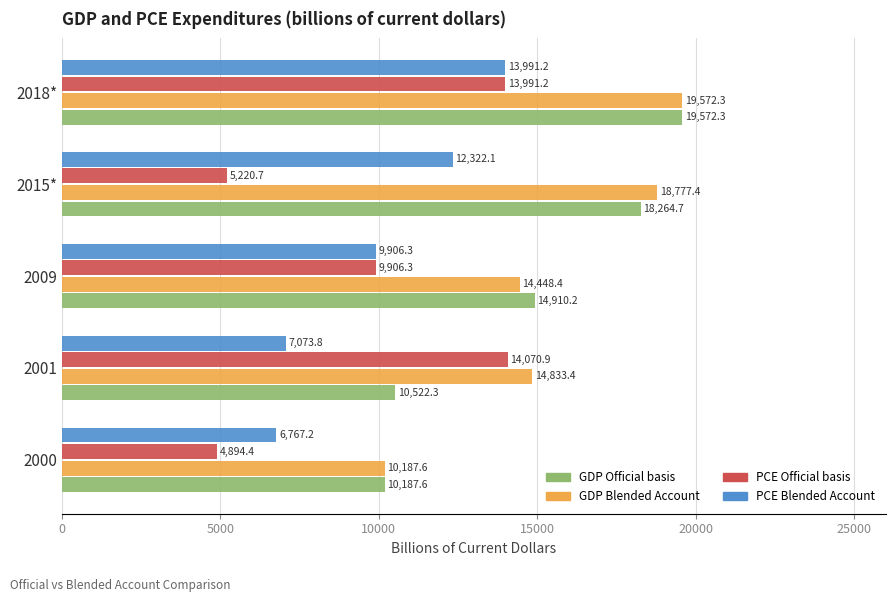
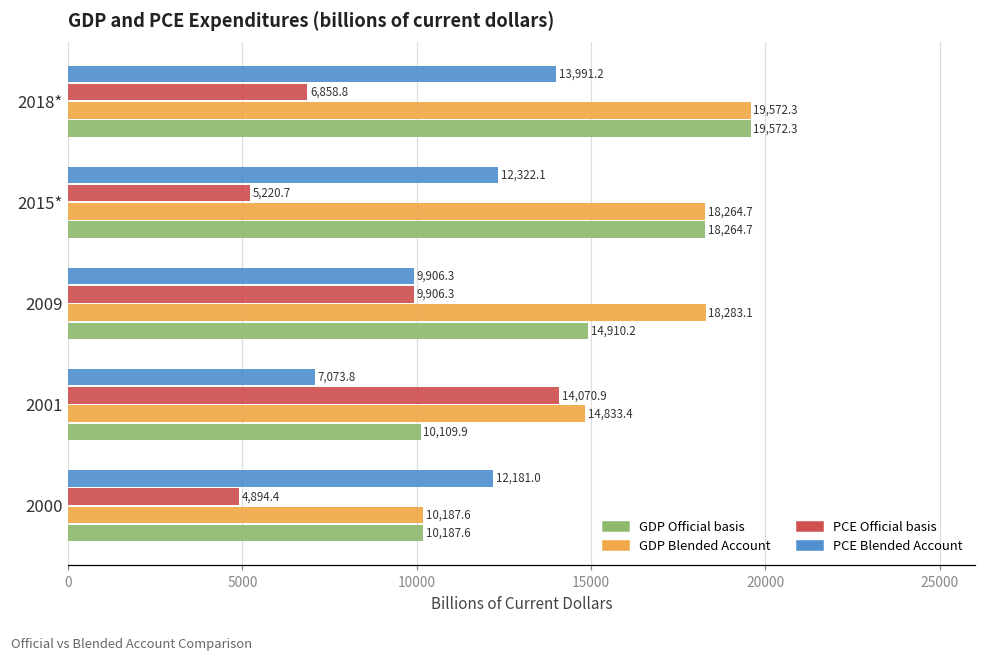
  {
    "GDP Official basis": {
      "2018*": "19,572.3",
      "2015*": "18,264.7",
      "2009": "14,910.2",
-     "2001": "10,522.3",
+     "2001": "10,109.9",
      "2000": "10,187.6"
    },
    "GDP Blended Account": {
      "2018*": "19,572.3",
-     "2015*": "18,777.4",
-     "2009": "14,448.4",
+     "2015*": "18,264.7",
+     "2009": "18,283.1",
      "2001": "14,833.4",
      "2000": "10,187.6"
    },
    "PCE Official basis": {
-     "2018*": "13,991.2",
+     "2018*": "6,858.8",
      "2015*": "5,220.7",
      "2009": "9,906.3",
      "2001": "14,070.9",
      "2000": "4,894.4"
    },
    "PCE Blended Account": {
      "2018*": "13,991.2",
      "2015*": "12,322.1",
      "2009": "9,906.3",
      "2001": "7,073.8",
-     "2000": "6,767.2"
+     "2000": "12,181.0"
    }
  }
